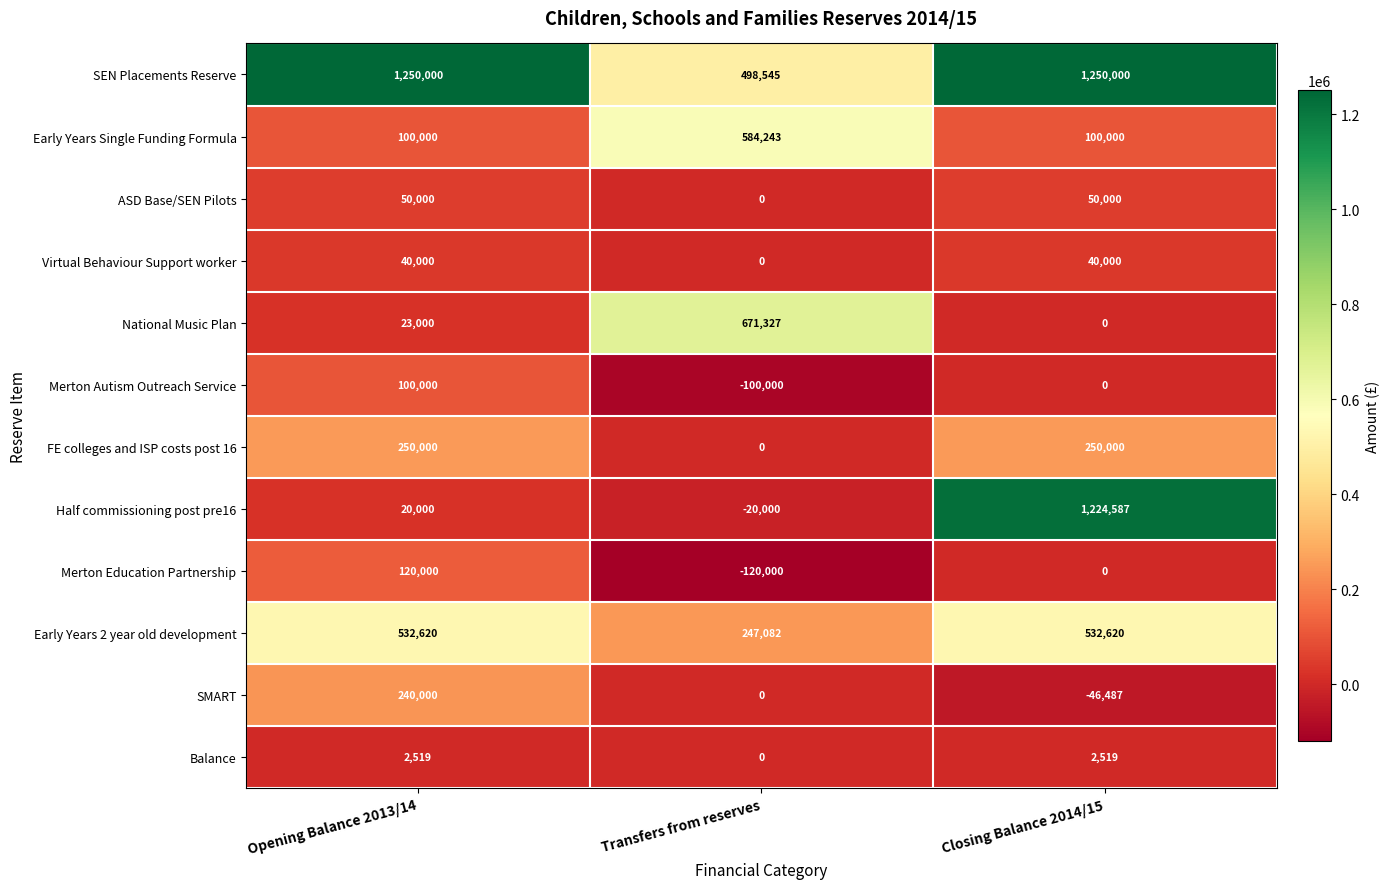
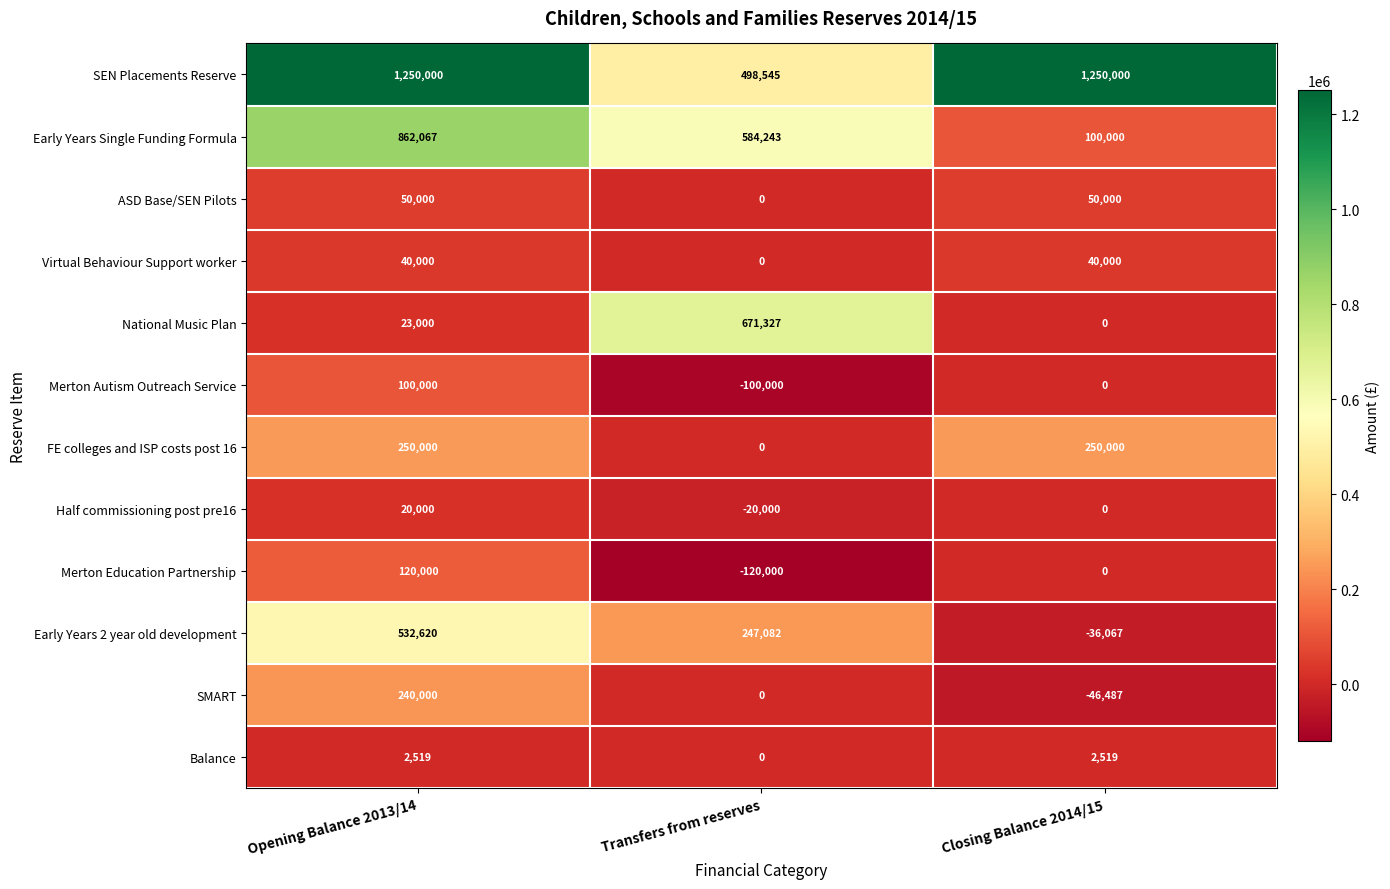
  {
    "SEN Placements Reserve": {
      "Opening Balance 2013/14": "1,250,000",
      "Transfers from reserves": "498,545",
      "Closing Balance 2014/15": "1,250,000"
    },
    "Early Years Single Funding Formula": {
-     "Opening Balance 2013/14": "100,000",
+     "Opening Balance 2013/14": "862,067",
      "Transfers from reserves": "584,243",
      "Closing Balance 2014/15": "100,000"
    },
    "ASD Base/SEN Pilots": {
      "Opening Balance 2013/14": "50,000",
      "Transfers from reserves": "0",
      "Closing Balance 2014/15": "50,000"
    },
    "Virtual Behaviour Support worker": {
      "Opening Balance 2013/14": "40,000",
      "Transfers from reserves": "0",
      "Closing Balance 2014/15": "40,000"
    },
    "National Music Plan": {
      "Opening Balance 2013/14": "23,000",
      "Transfers from reserves": "671,327",
      "Closing Balance 2014/15": "0"
    },
    "Merton Autism Outreach Service": {
      "Opening Balance 2013/14": "100,000",
      "Transfers from reserves": "-100,000",
      "Closing Balance 2014/15": "0"
    },
    "FE colleges and ISP costs post 16": {
      "Opening Balance 2013/14": "250,000",
      "Transfers from reserves": "0",
      "Closing Balance 2014/15": "250,000"
    },
    "Half commissioning post pre16": {
      "Opening Balance 2013/14": "20,000",
      "Transfers from reserves": "-20,000",
-     "Closing Balance 2014/15": "1,224,587"
+     "Closing Balance 2014/15": "0"
    },
    "Merton Education Partnership": {
      "Opening Balance 2013/14": "120,000",
      "Transfers from reserves": "-120,000",
      "Closing Balance 2014/15": "0"
    },
    "Early Years 2 year old development": {
      "Opening Balance 2013/14": "532,620",
      "Transfers from reserves": "247,082",
-     "Closing Balance 2014/15": "532,620"
+     "Closing Balance 2014/15": "-36,067"
    },
    "SMART": {
      "Opening Balance 2013/14": "240,000",
      "Transfers from reserves": "0",
      "Closing Balance 2014/15": "-46,487"
    },
    "Balance": {
      "Opening Balance 2013/14": "2,519",
      "Transfers from reserves": "0",
      "Closing Balance 2014/15": "2,519"
    }
  }
